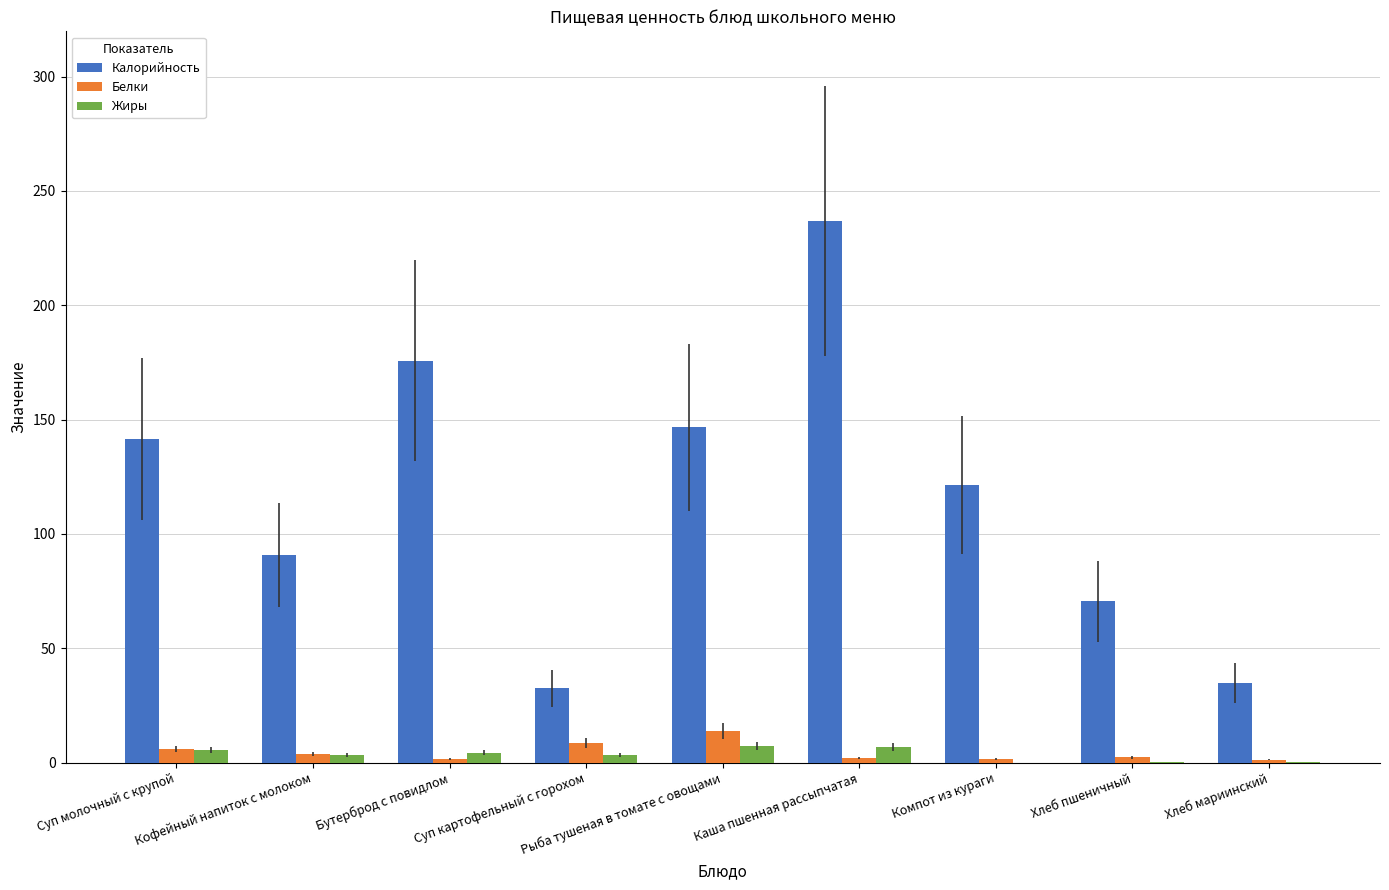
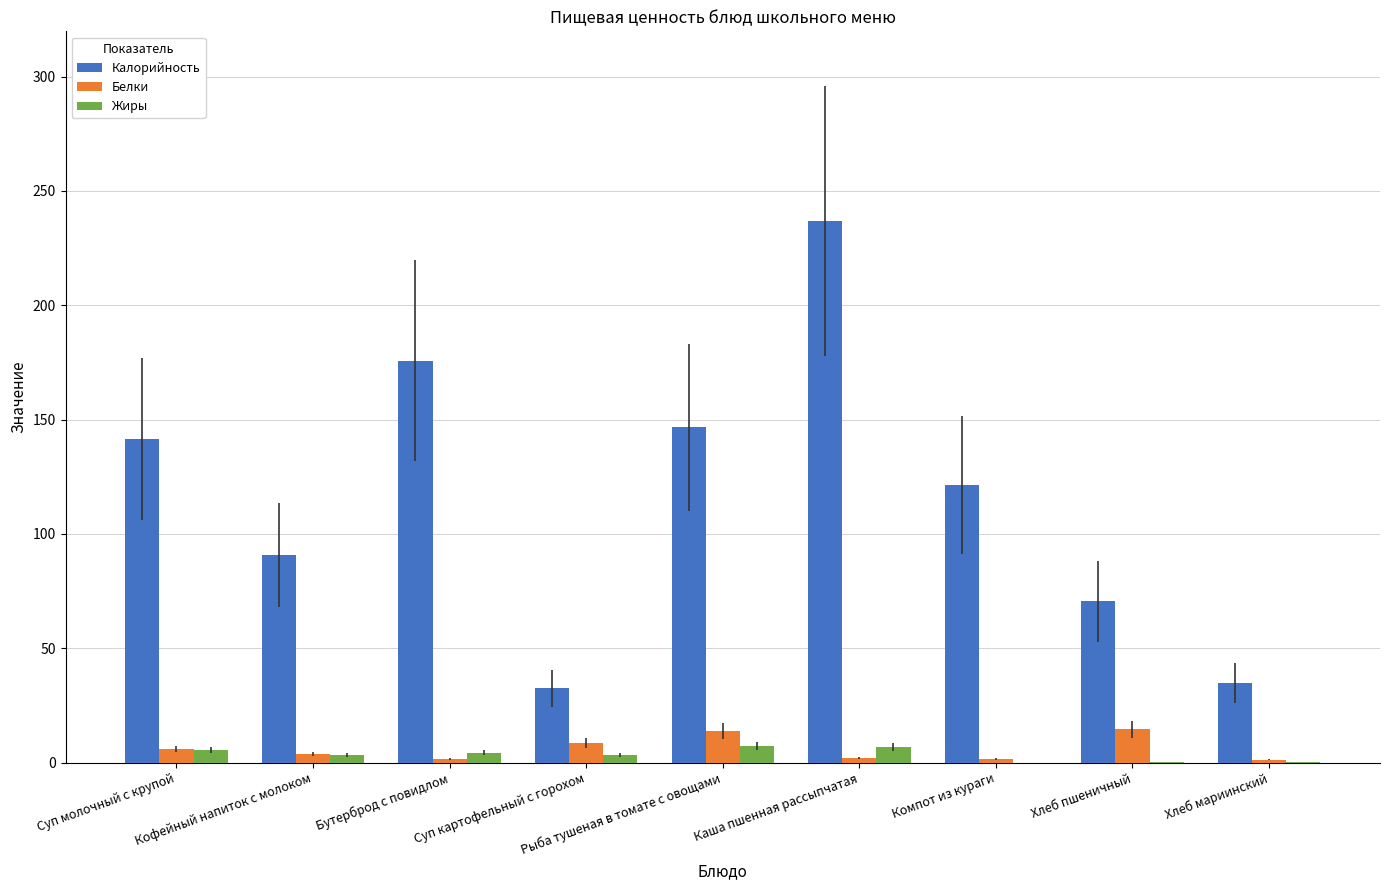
  {
    "Калорийность": {
      "Суп молочный с крупой": 142,
      "Кофейный напиток с молоком": 91,
      "Бутерброд с повидлом": 176,
      "Суп картофельный с горохом": 32,
      "Рыба тушеная в томате с овощами": 147,
      "Каша пшенная рассыпчатая": 237,
      "Компот из кураги": 121,
      "Хлеб пшеничный": 71,
      "Хлеб мариинский": 35
    },
    "Белки": {
      "Суп молочный с крупой": 6,
      "Кофейный напиток с молоком": 4,
      "Бутерброд с повидлом": 2,
      "Суп картофельный с горохом": 9,
      "Рыба тушеная в томате с овощами": 14,
      "Каша пшенная рассыпчатая": 2,
      "Компот из кураги": 2,
-     "Хлеб пшеничный": 2,
+     "Хлеб пшеничный": 15,
      "Хлеб мариинский": 1
    },
    "Жиры": {
      "Суп молочный с крупой": 5,
      "Кофейный напиток с молоком": 4,
      "Бутерброд с повидлом": 4,
      "Суп картофельный с горохом": 3,
      "Рыба тушеная в томате с овощами": 7,
      "Каша пшенная рассыпчатая": 7,
      "Компот из кураги": 0
    }
  }
